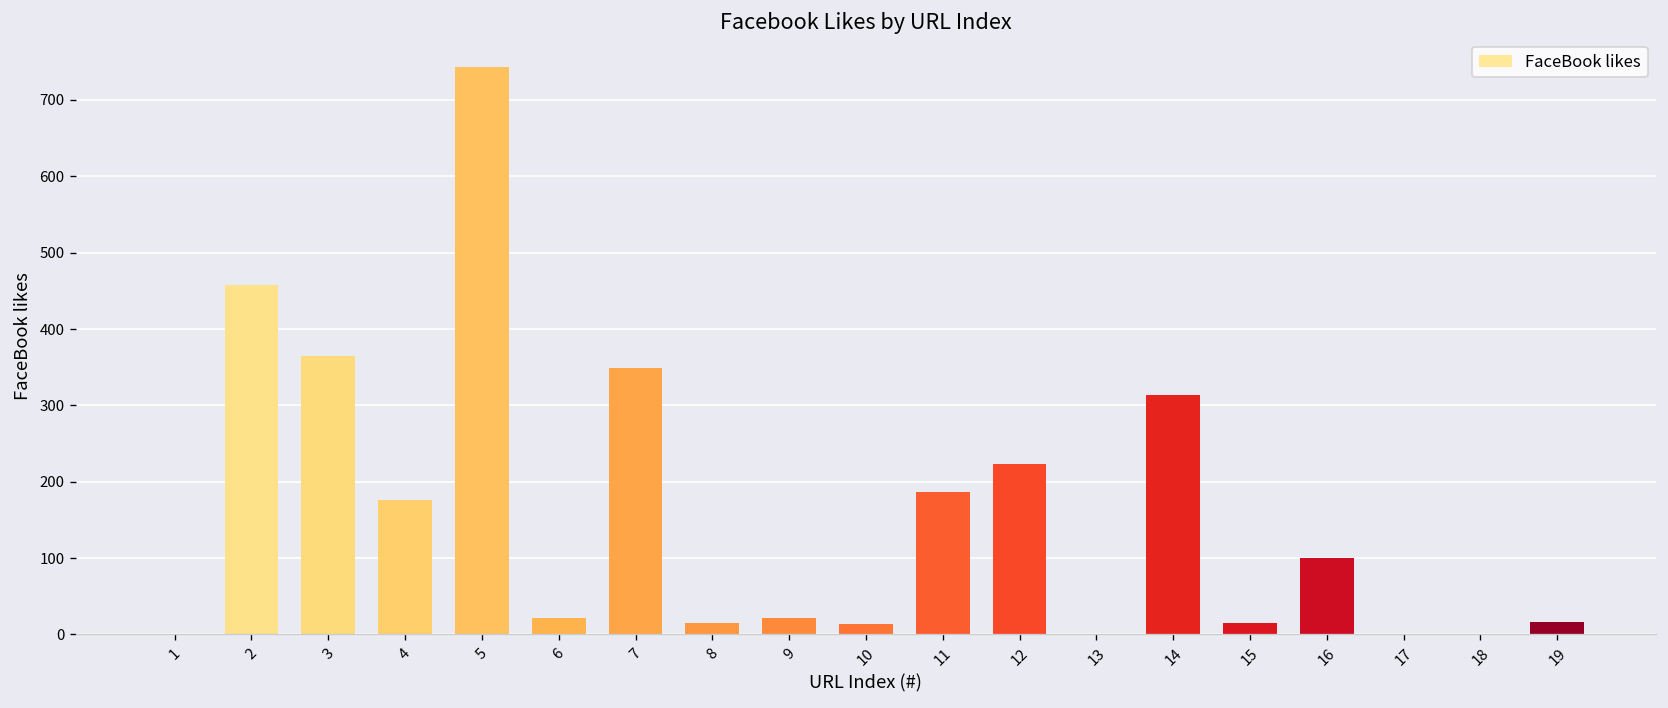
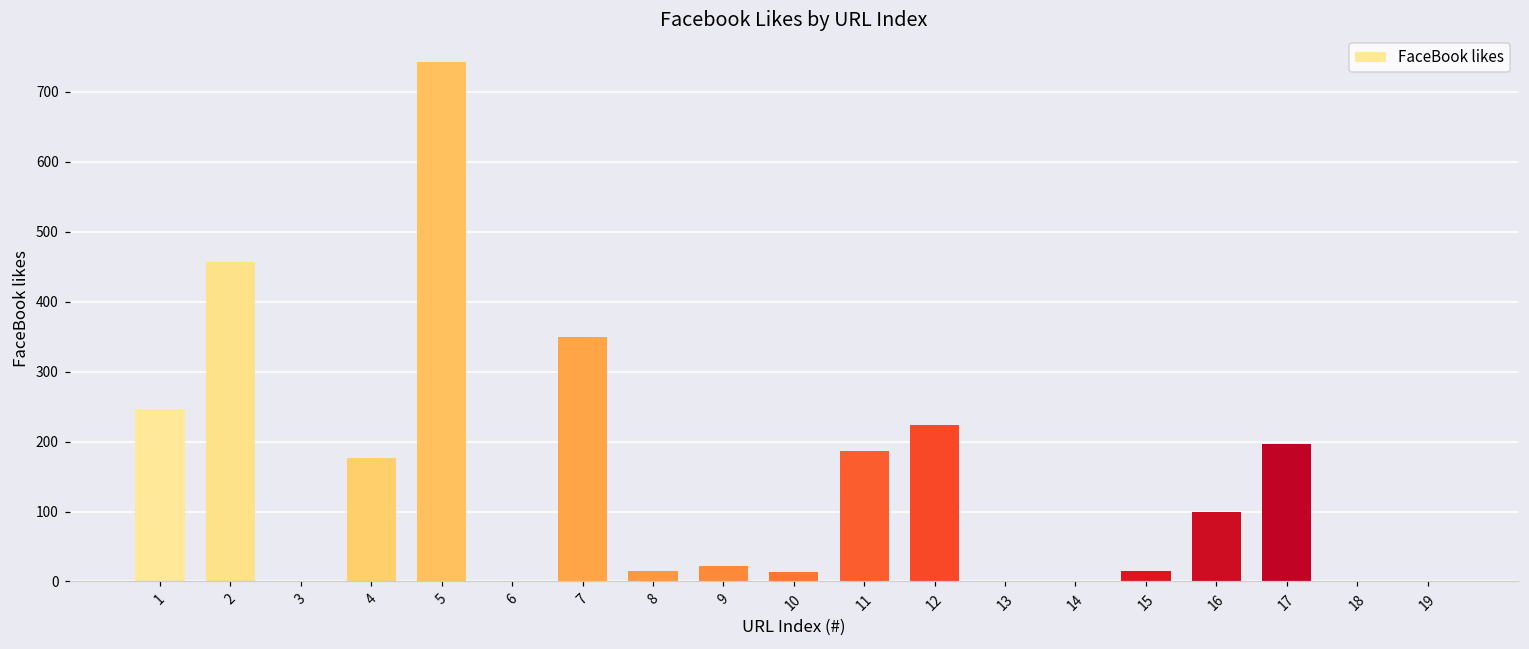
  {
-   "1": 0,
+   "1": 250,
    "2": 460,
-   "3": 370,
+   "3": 0,
    "4": 180,
    "5": 740,
-   "6": 20,
+   "6": 0,
    "7": 350,
    "8": 20,
    "9": 20,
    "10": 10,
    "11": 190,
    "12": 220,
    "13": 0,
-   "14": 310,
+   "14": 0,
    "15": 20,
    "16": 100,
-   "17": 0,
+   "17": 200,
    "18": 0,
-   "19": 20
+   "19": 0
  }
